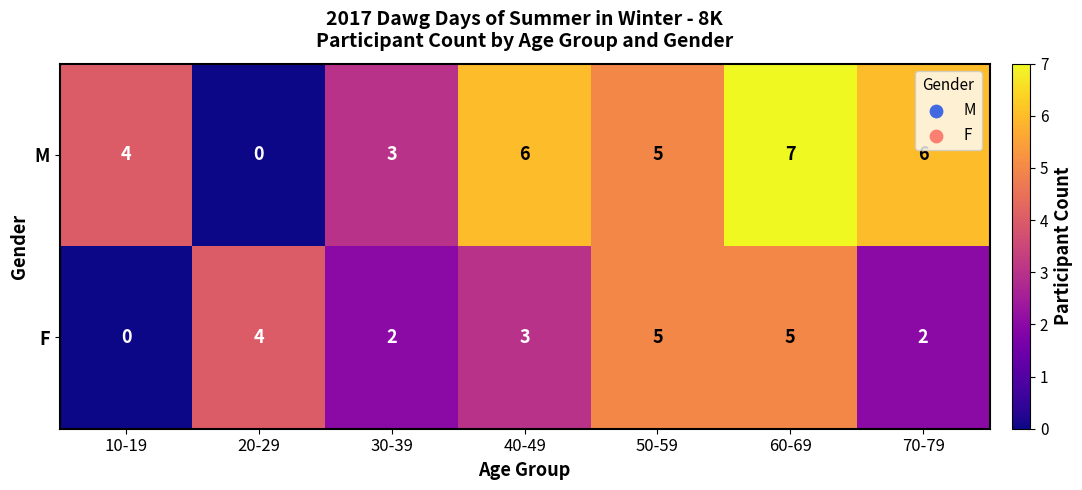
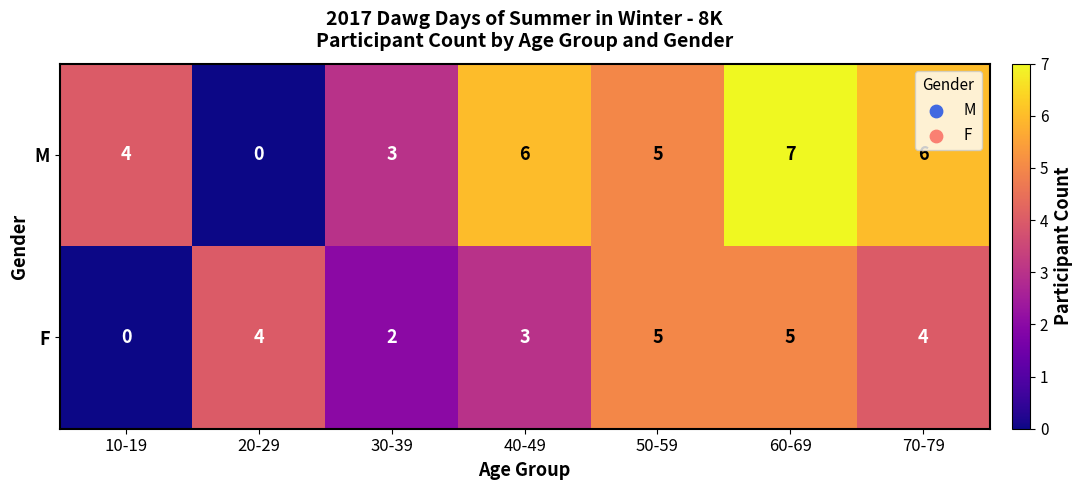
  {
    "M": {
      "10-19": 4,
      "20-29": 0,
      "30-39": 3,
      "40-49": 6,
      "50-59": 5,
      "60-69": 7
    },
    "F": {
      "10-19": 0,
      "20-29": 4,
      "30-39": 2,
      "40-49": 3,
      "50-59": 5,
      "60-69": 5,
-     "70-79": 2
+     "70-79": 4
    }
  }
